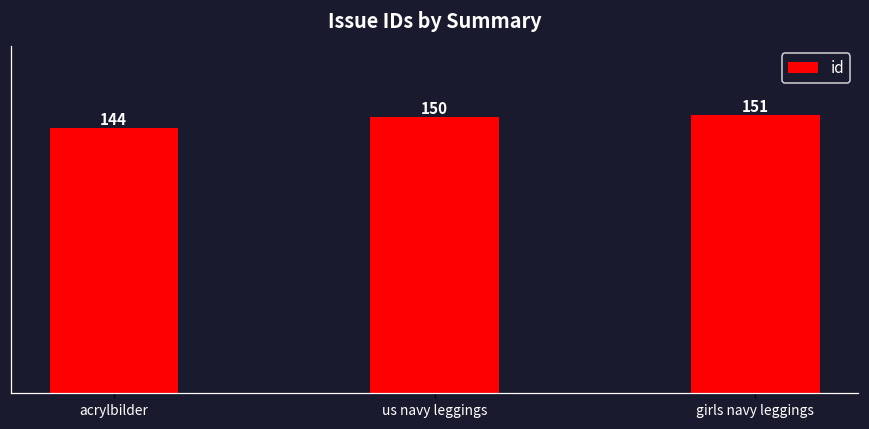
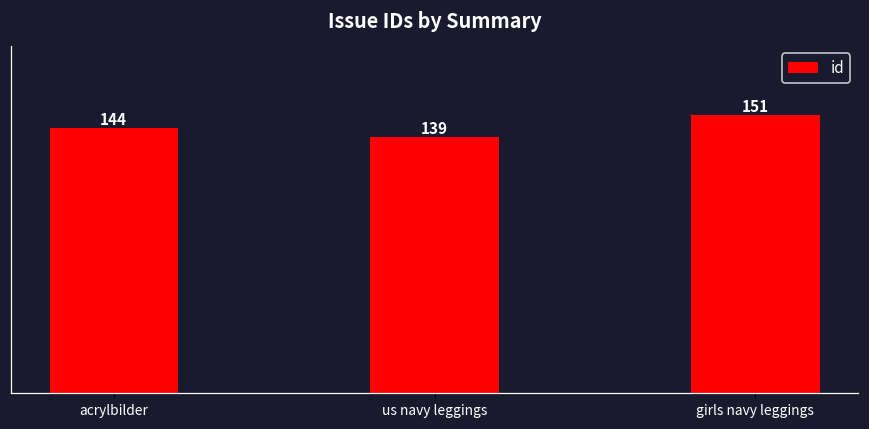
  {
    "acrylbilder": 144,
-   "us navy leggings": 150,
+   "us navy leggings": 139,
    "girls navy leggings": 151
  }
